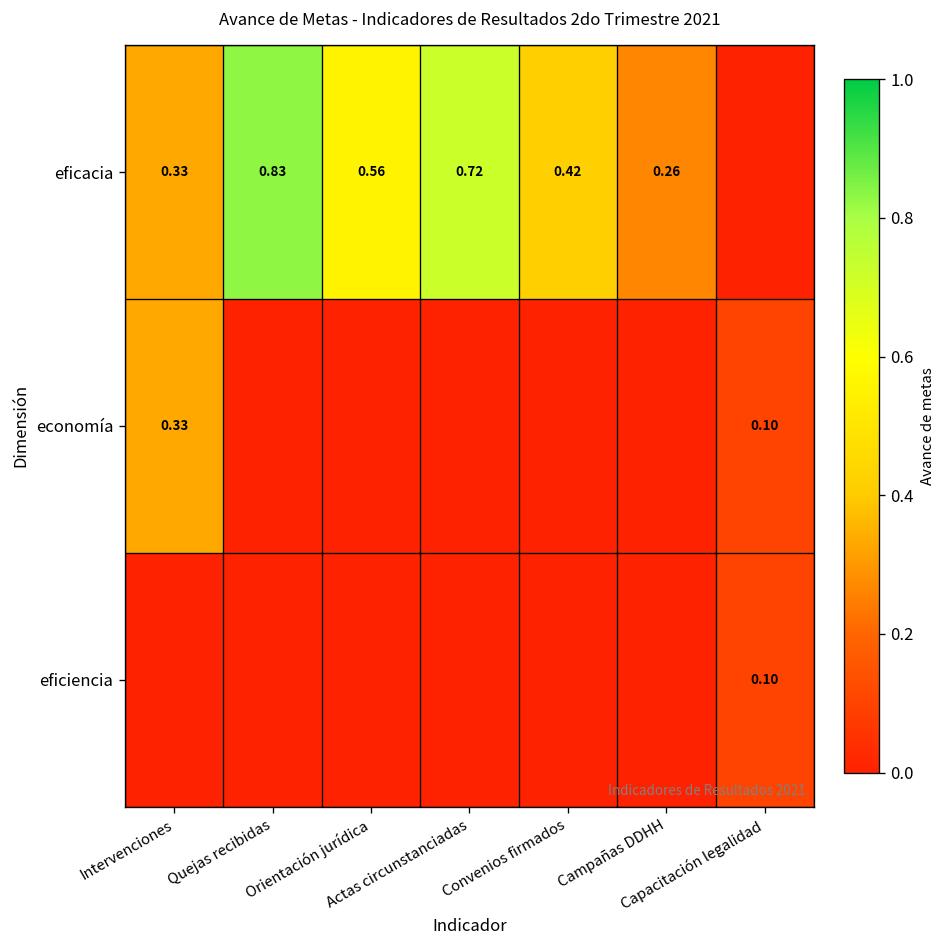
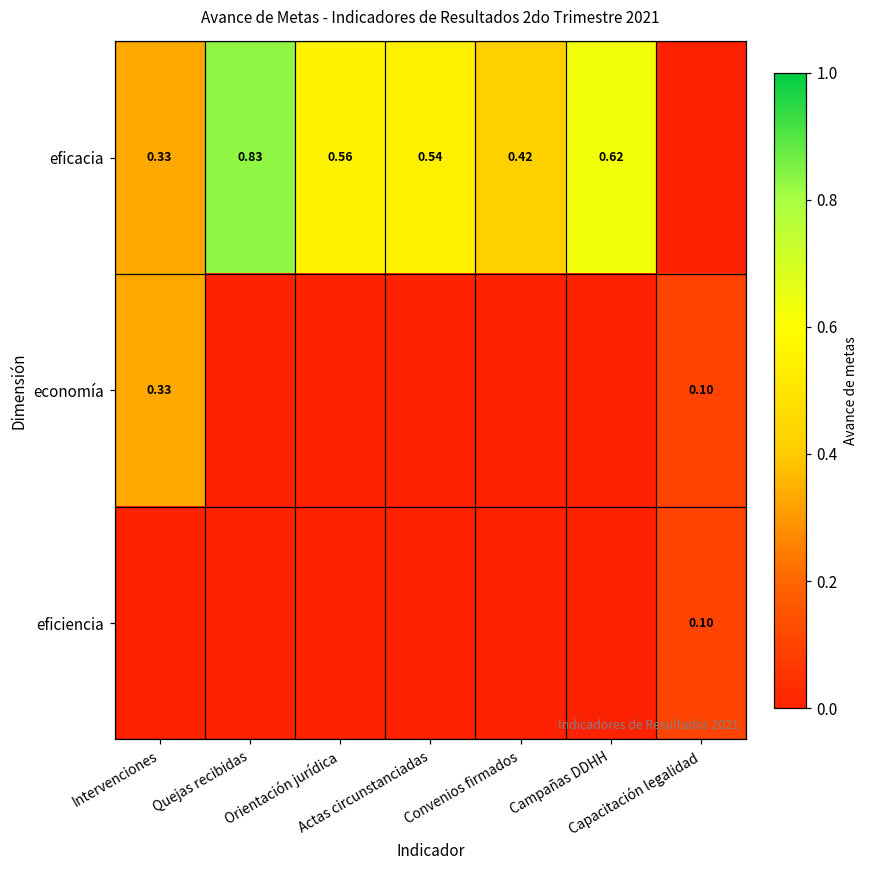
  {
    "eficacia": {
      "Intervenciones": 0.33,
      "Quejas recibidas": 0.83,
      "Orientación jurídica": 0.56,
-     "Actas circunstanciadas": 0.72,
+     "Actas circunstanciadas": 0.54,
      "Convenios firmados": 0.42,
-     "Campañas DDHH": 0.26
+     "Campañas DDHH": 0.62
    },
    "economía": {
      "Intervenciones": 0.33,
      "Capacitación legalidad": 0.10
    },
    "eficiencia": {
      "Campañas DDHH": 2021,
      "Capacitación legalidad": 0.10
    }
  }
